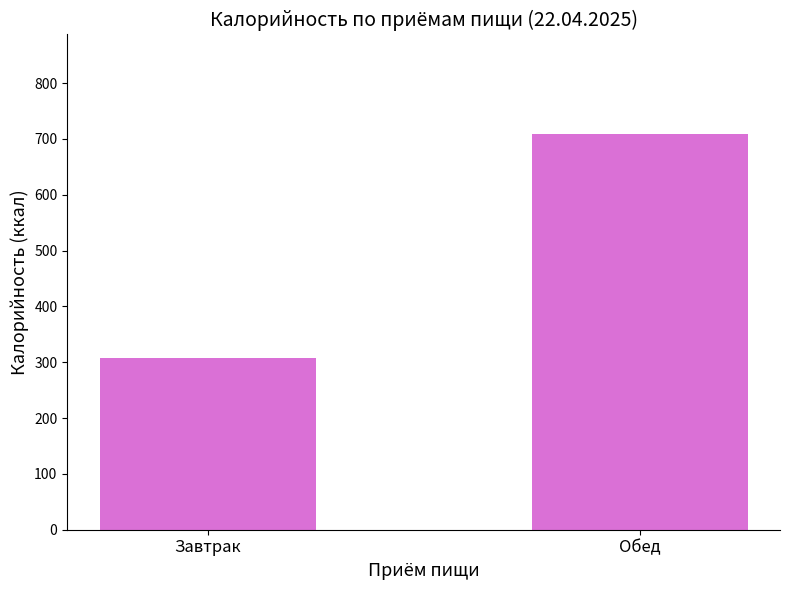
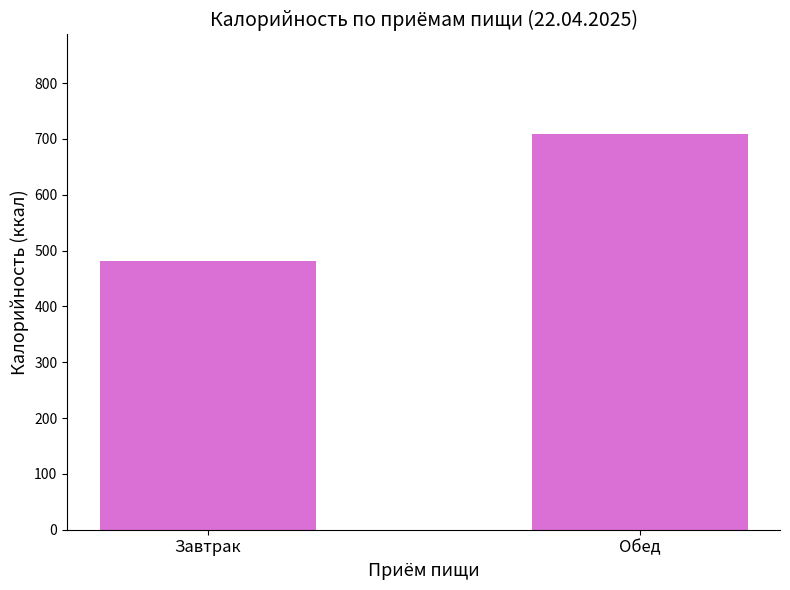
  {
-   "Завтрак": 310,
+   "Завтрак": 480,
    "Обед": 710
  }
